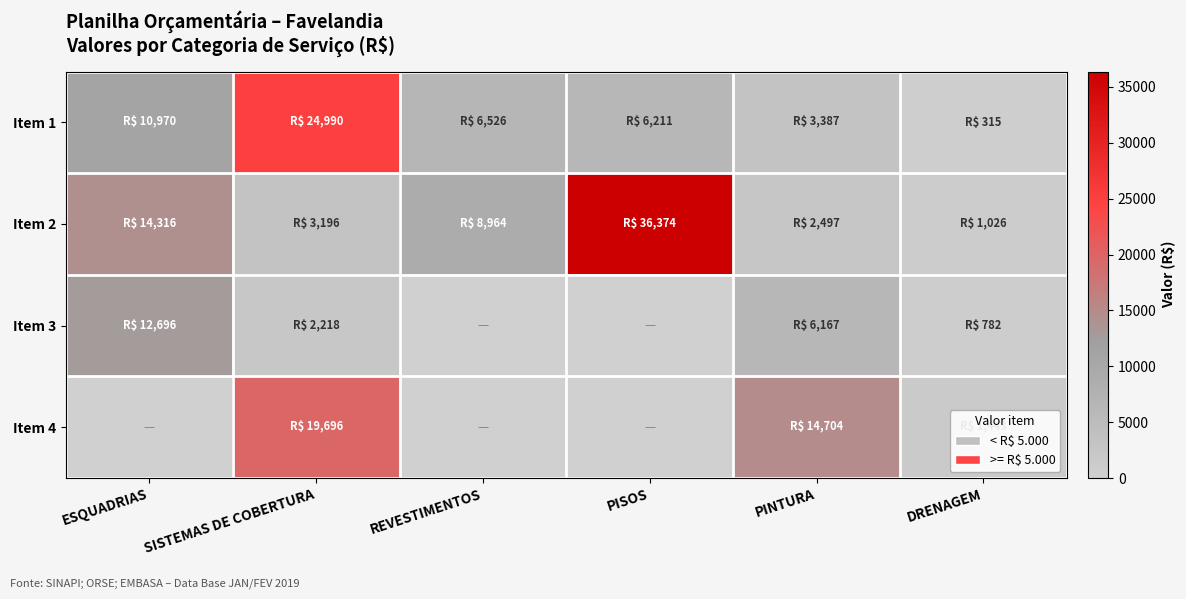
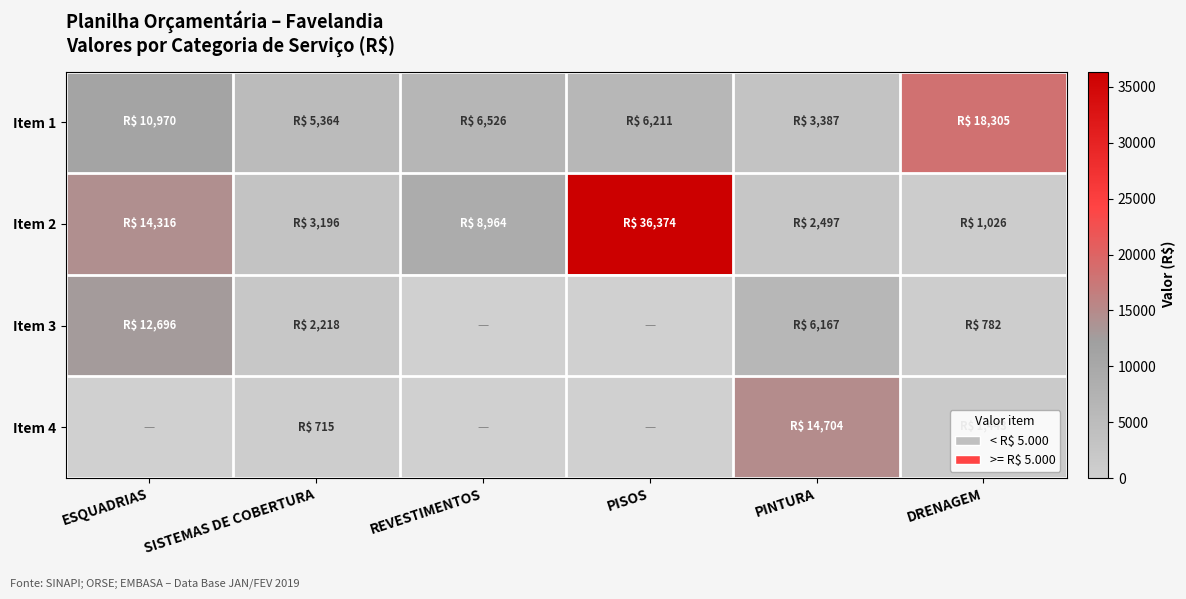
  {
    "Item 1": {
      "ESQUADRIAS": "10,970",
-     "SISTEMAS DE COBERTURA": "24,990",
+     "SISTEMAS DE COBERTURA": "5,364",
      "REVESTIMENTOS": "6,526",
      "PISOS": "6,211",
      "PINTURA": "3,387",
-     "DRENAGEM": "315"
+     "DRENAGEM": "18,305"
    },
    "Item 2": {
      "ESQUADRIAS": "14,316",
      "SISTEMAS DE COBERTURA": "3,196",
      "REVESTIMENTOS": "8,964",
      "PISOS": "36,374",
      "PINTURA": "2,497",
      "DRENAGEM": "1,026"
    },
    "Item 3": {
      "ESQUADRIAS": "12,696",
      "SISTEMAS DE COBERTURA": "2,218",
      "PINTURA": "6,167",
      "DRENAGEM": "782"
    },
    "Item 4": {
-     "SISTEMAS DE COBERTURA": "19,696",
+     "SISTEMAS DE COBERTURA": "715",
      "PINTURA": "14,704"
    }
  }
